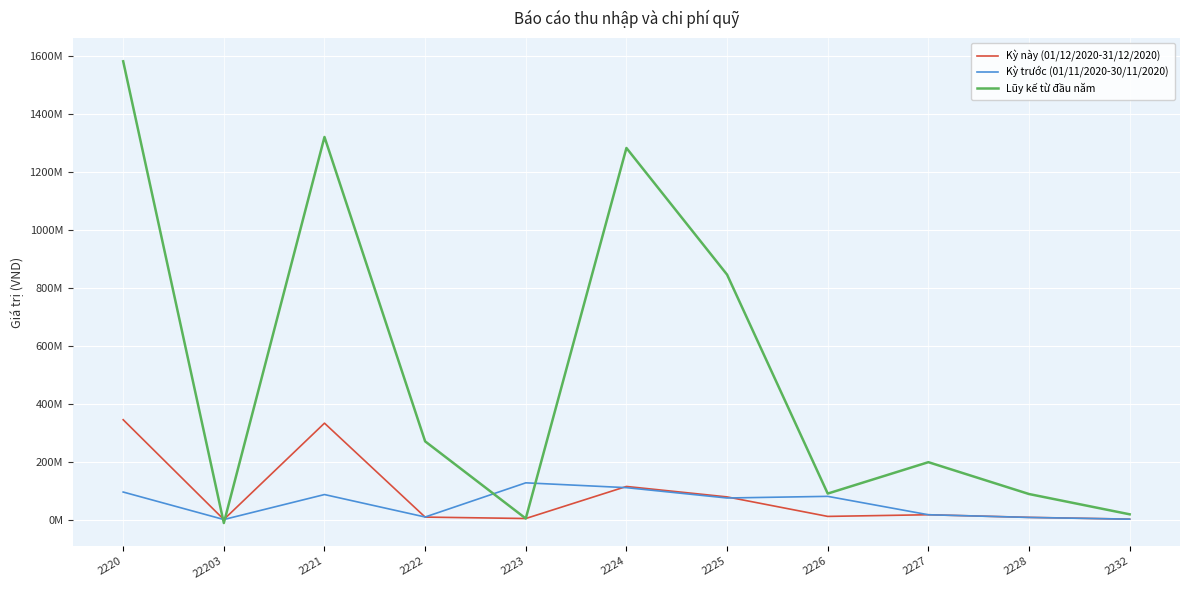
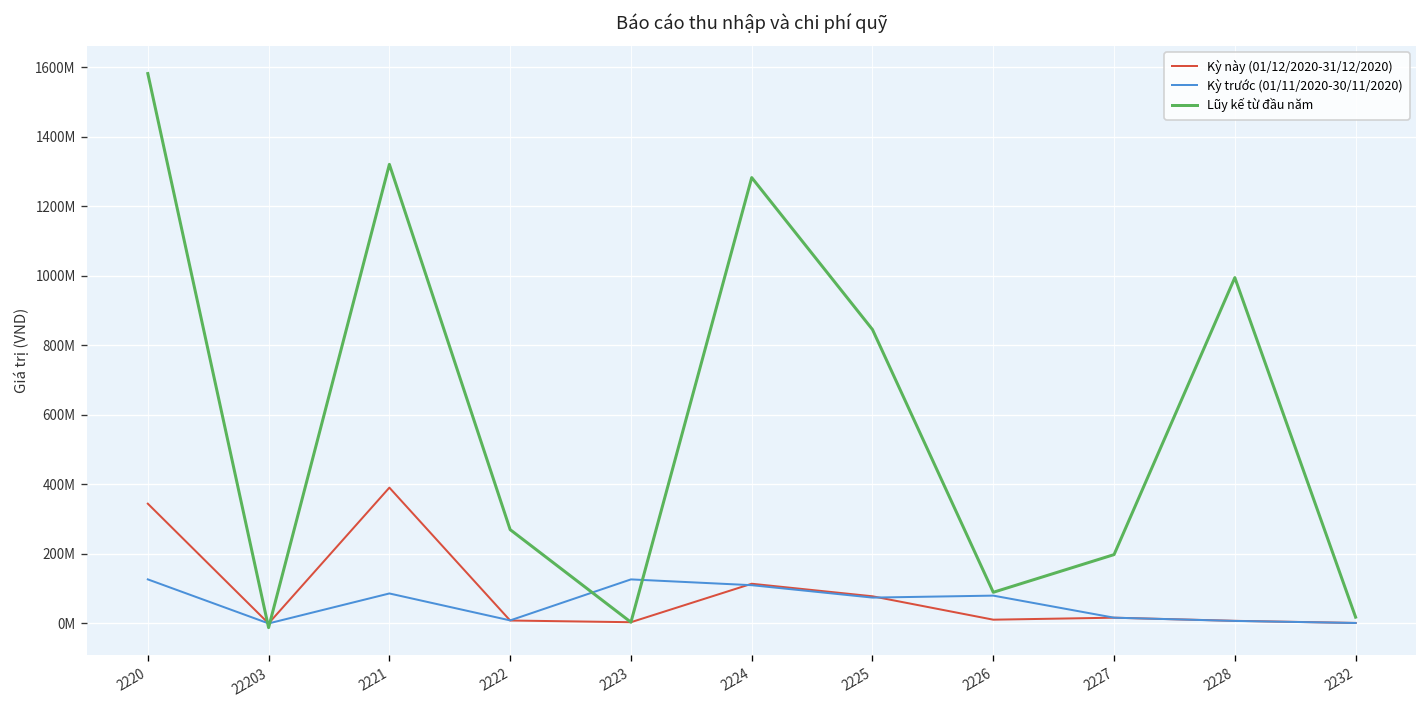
  {
    "Kỳ này (01/12/2020-31/12/2020)": {
      "2220": 340000000,
-     "2221": 330000000,
+     "2221": 390000000,
      "2226": 10000000
    },
    "Kỳ trước (01/11/2020-30/11/2020)": {
-     "2220": 90000000,
+     "2220": 130000000,
      "2221": 90000000,
      "2223": 130000000,
      "2226": 80000000
    },
    "Lũy kế từ đầu năm": {
      "2220": 1580000000,
      "22203": -10000000,
      "2221": 1320000000,
      "2222": 270000000,
      "2224": 1280000000,
      "2225": 850000000,
      "2226": 90000000,
      "2227": 200000000,
-     "2228": 90000000,
+     "2228": 990000000,
      "2232": 20000000
    }
  }
